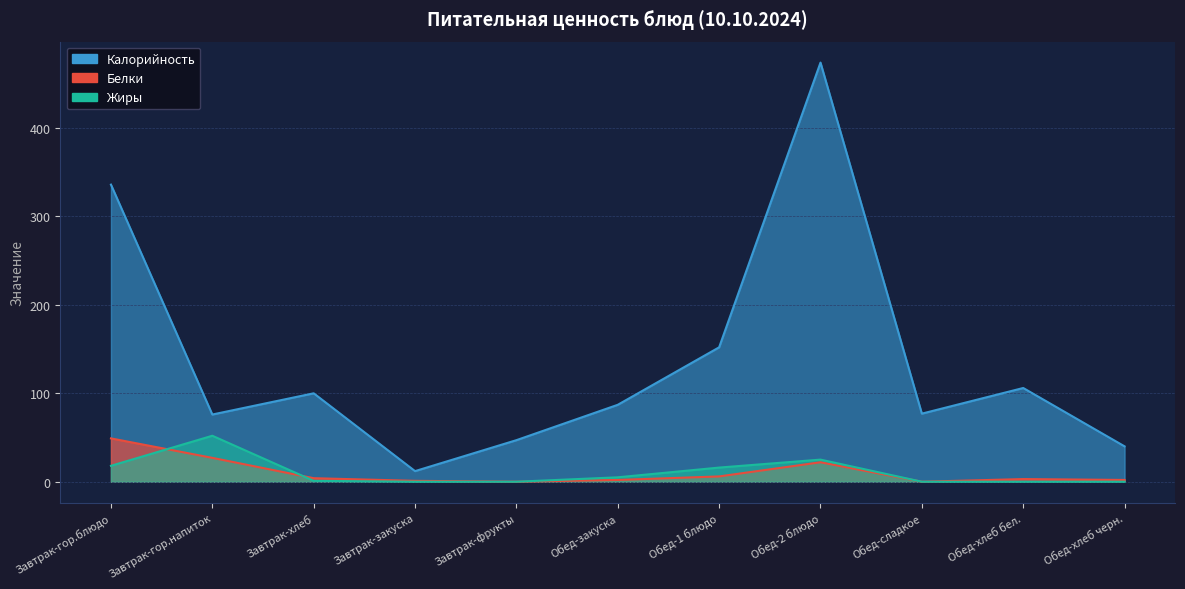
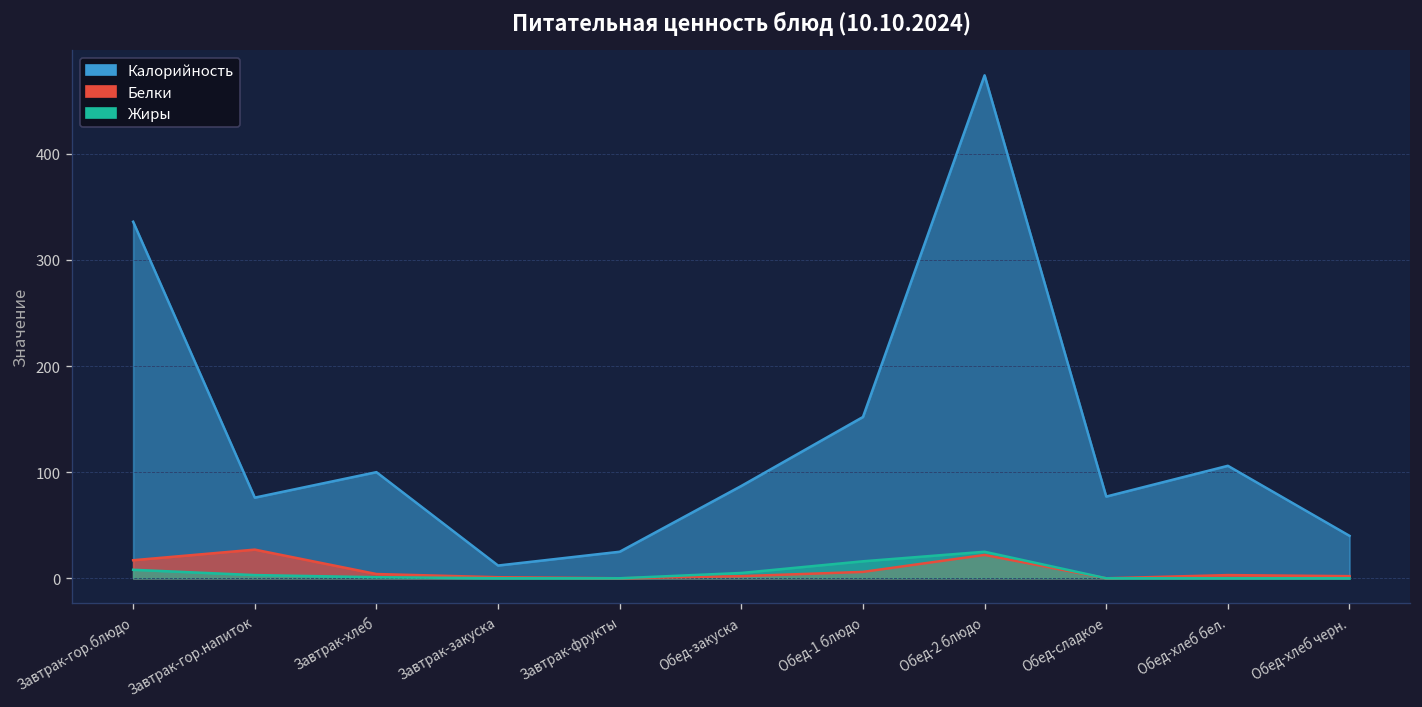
  {
    "Калорийность": {
      "Завтрак-гор.блюдо": 340,
      "Завтрак-гор.напиток": 80,
      "Завтрак-хлеб": 100,
      "Завтрак-закуска": 10,
-     "Завтрак-фрукты": 50,
+     "Завтрак-фрукты": 30,
      "Обед-закуска": 90,
      "Обед-1 блюдо": 150,
      "Обед-2 блюдо": 470,
      "Обед-сладкое": 80,
      "Обед-хлеб бел.": 110,
      "Обед-хлеб черн.": 40
    },
    "Белки": {
-     "Завтрак-гор.блюдо": 50,
+     "Завтрак-гор.блюдо": 20,
      "Завтрак-гор.напиток": 30,
      "Завтрак-хлеб": 0,
      "Обед-закуска": 0,
      "Обед-1 блюдо": 10,
      "Обед-2 блюдо": 20,
      "Обед-хлеб бел.": 0
    },
    "Жиры": {
-     "Завтрак-гор.блюдо": 20,
-     "Завтрак-гор.напиток": 50,
+     "Завтрак-гор.блюдо": 10,
+     "Завтрак-гор.напиток": 0,
      "Завтрак-хлеб": 0,
      "Обед-закуска": 10,
      "Обед-1 блюдо": 20,
      "Обед-2 блюдо": 30,
      "Обед-хлеб бел.": 0
    }
  }
